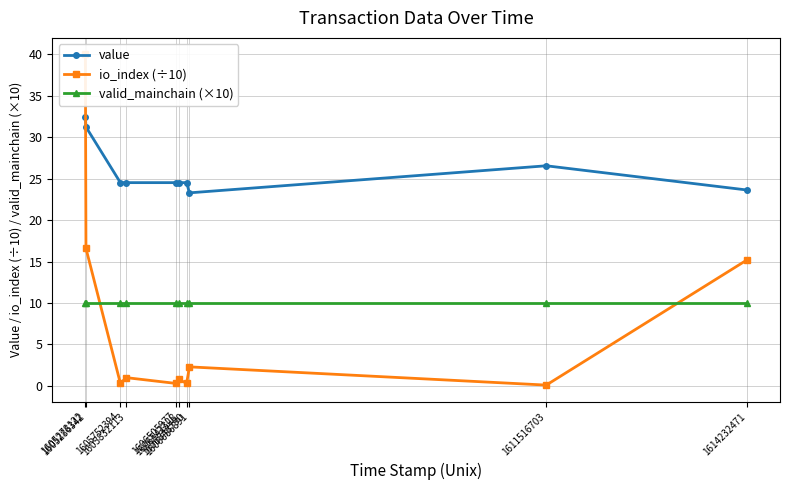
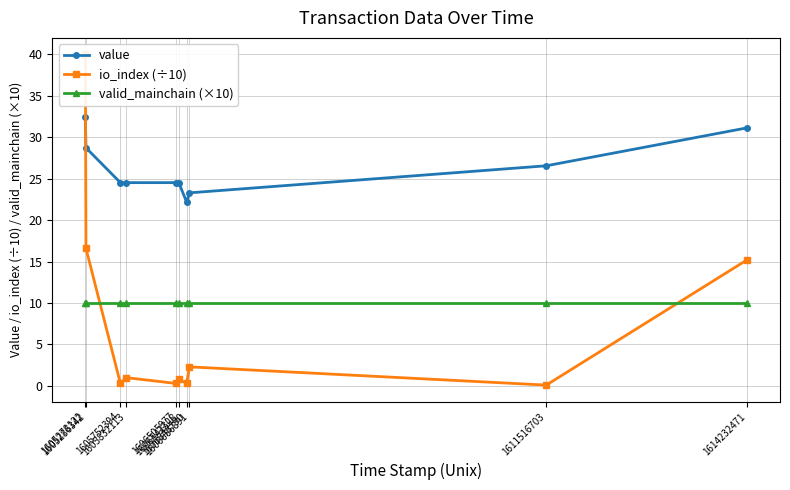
  {
    "value": {
      "1605278122": 32,
-     "1605286342": 31,
+     "1605286342": 29,
      "1605752394": 25,
      "1605832113": 25,
      "1606505977": 25,
      "1606542328": 25,
-     "1606648790": 25,
+     "1606648790": 22,
      "1606686891": 23,
      "1611516703": 27,
-     "1614232471": 24
+     "1614232471": 31
    },
    "io_index (÷10)": {
      "1605286342": 17,
      "1605752394": 0,
      "1605832113": 1,
      "1606505977": 0,
      "1606542328": 1,
      "1606648790": 0,
      "1606686891": 2,
      "1611516703": 0,
      "1614232471": 15
    },
    "valid_mainchain (×10)": {
      "1605278122": 10,
      "1605286342": 10,
      "1605752394": 10,
      "1605832113": 10,
      "1606505977": 10,
      "1606542328": 10,
      "1606648790": 10,
      "1606686891": 10,
      "1611516703": 10,
      "1614232471": 10
    }
  }
